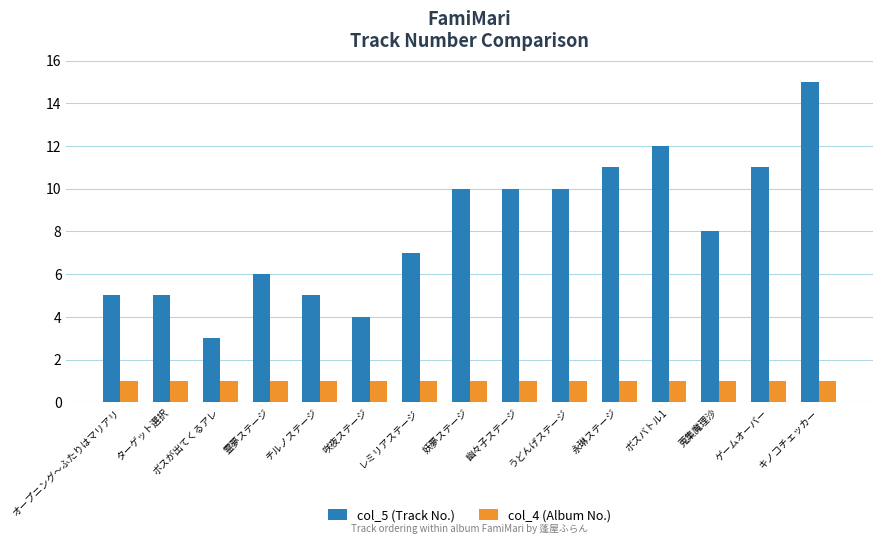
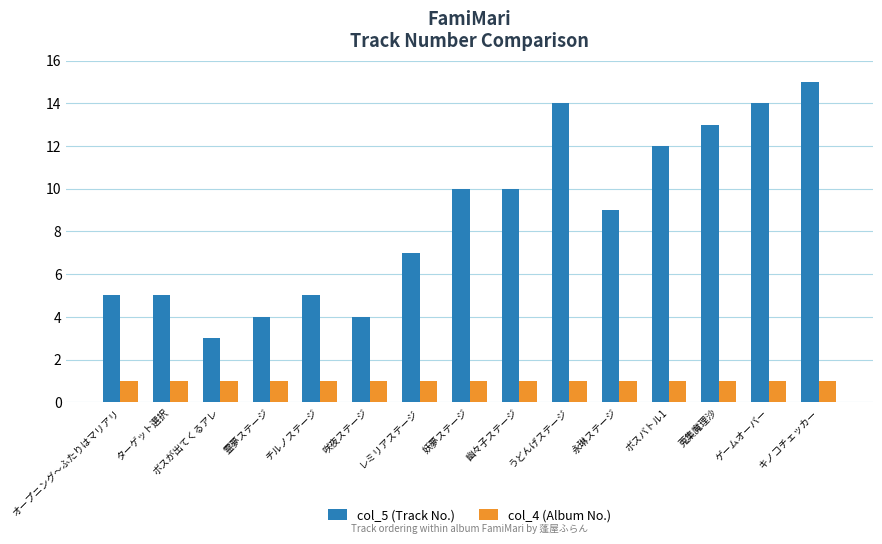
  {
    "col_5 (Track No.)": {
      "オープニング～ふたりはマリアリ": 5,
      "ターゲット選択": 5,
      "ボスが出てくるアレ": 3,
-     "霊夢ステージ": 6,
+     "霊夢ステージ": 4,
      "チルノステージ": 5,
      "咲夜ステージ": 4,
      "レミリアステージ": 7,
      "妖夢ステージ": 10,
      "幽々子ステージ": 10,
-     "うどんげステージ": 10,
-     "永琳ステージ": 11,
+     "うどんげステージ": 14,
+     "永琳ステージ": 9,
      "ボスバトル1": 12,
-     "蒐集魔理沙": 8,
-     "ゲームオーバー": 11,
+     "蒐集魔理沙": 13,
+     "ゲームオーバー": 14,
      "キノコチェッカー": 15
    },
    "col_4 (Album No.)": {
      "オープニング～ふたりはマリアリ": 1,
      "ターゲット選択": 1,
      "ボスが出てくるアレ": 1,
      "霊夢ステージ": 1,
      "チルノステージ": 1,
      "咲夜ステージ": 1,
      "レミリアステージ": 1,
      "妖夢ステージ": 1,
      "幽々子ステージ": 1,
      "うどんげステージ": 1,
      "永琳ステージ": 1,
      "ボスバトル1": 1,
      "蒐集魔理沙": 1,
      "ゲームオーバー": 1,
      "キノコチェッカー": 1
    }
  }
